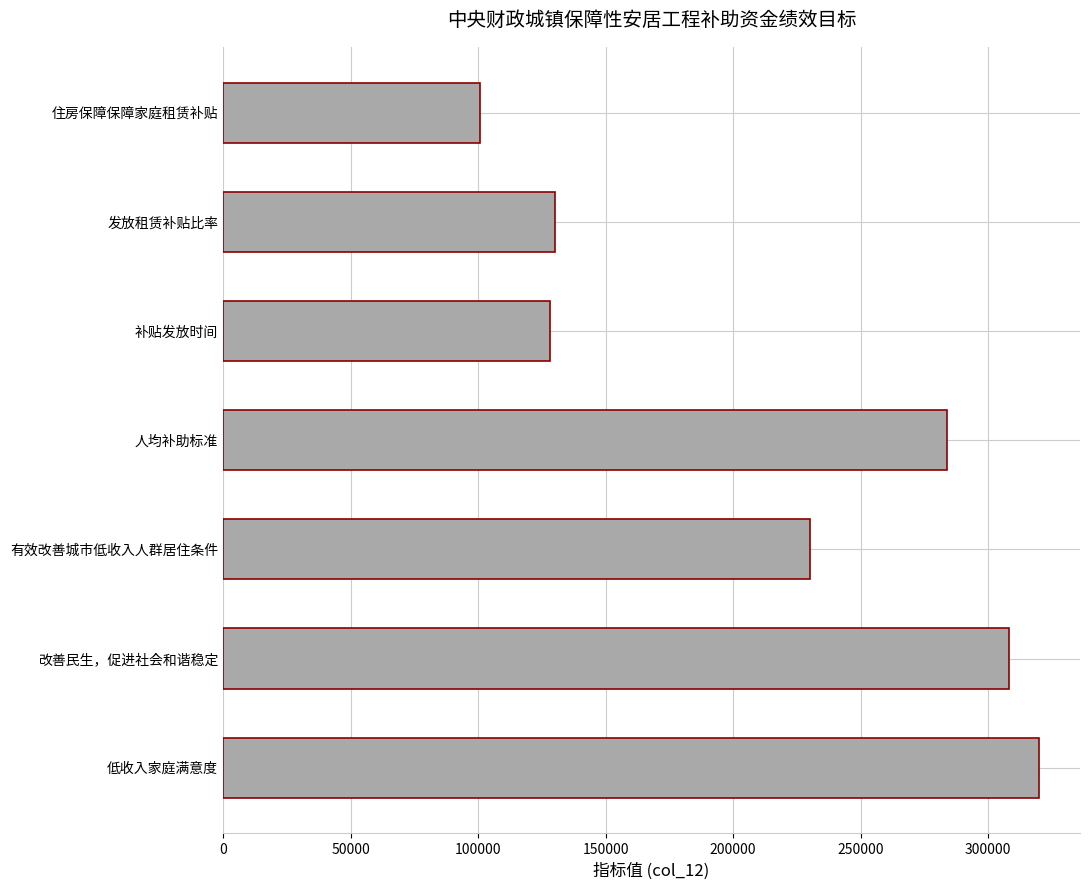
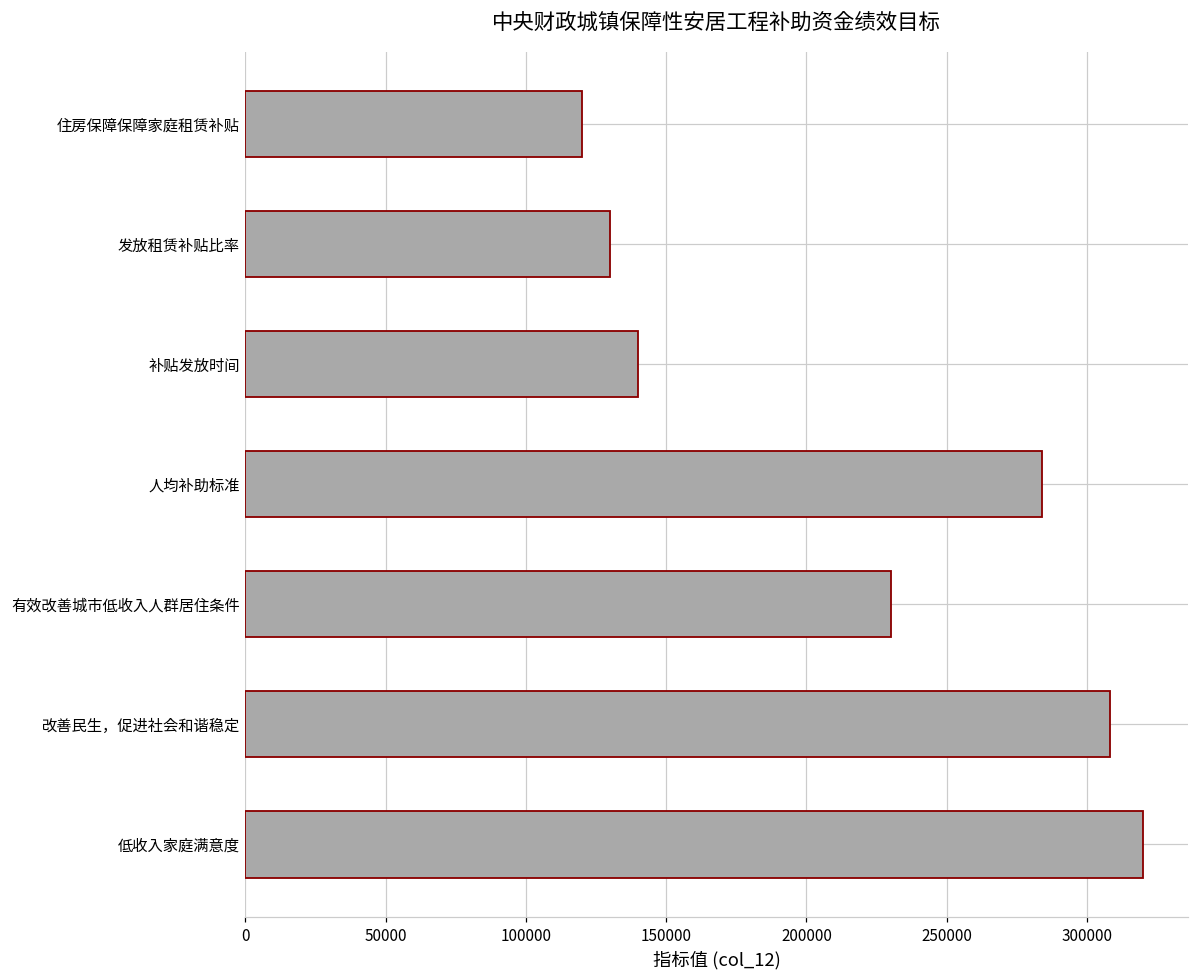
  {
-   "住房保障保障家庭租赁补贴": 101000,
+   "住房保障保障家庭租赁补贴": 120000,
    "发放租赁补贴比率": 130000,
-   "补贴发放时间": 128000,
+   "补贴发放时间": 140000,
    "人均补助标准": 284000,
    "有效改善城市低收入人群居住条件": 230000,
    "改善民生，促进社会和谐稳定": 308000,
    "低收入家庭满意度": 320000
  }
